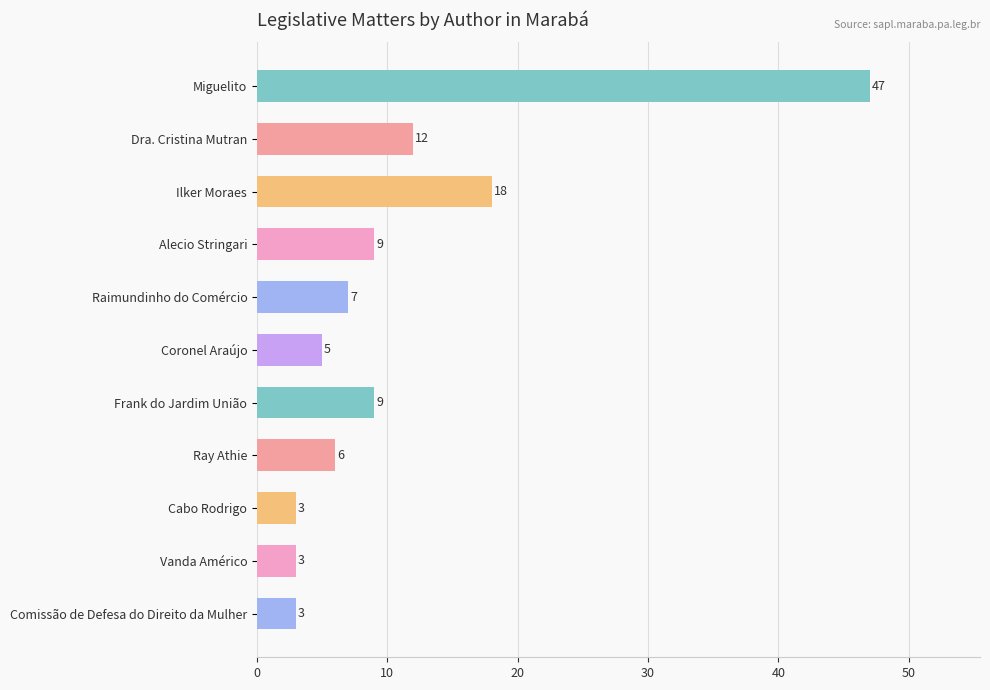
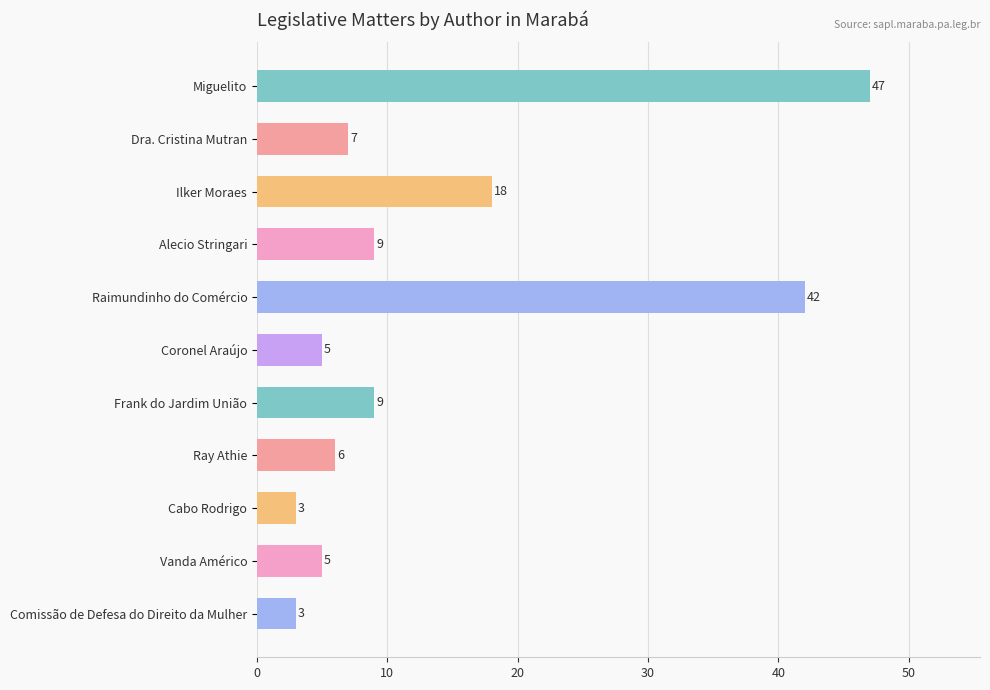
  {
    "Miguelito": 47,
-   "Dra. Cristina Mutran": 12,
+   "Dra. Cristina Mutran": 7,
    "Ilker Moraes": 18,
    "Alecio Stringari": 9,
-   "Raimundinho do Comércio": 7,
+   "Raimundinho do Comércio": 42,
    "Coronel Araújo": 5,
    "Frank do Jardim União": 9,
    "Ray Athie": 6,
    "Cabo Rodrigo": 3,
-   "Vanda Américo": 3,
+   "Vanda Américo": 5,
    "Comissão de Defesa do Direito da Mulher": 3
  }
